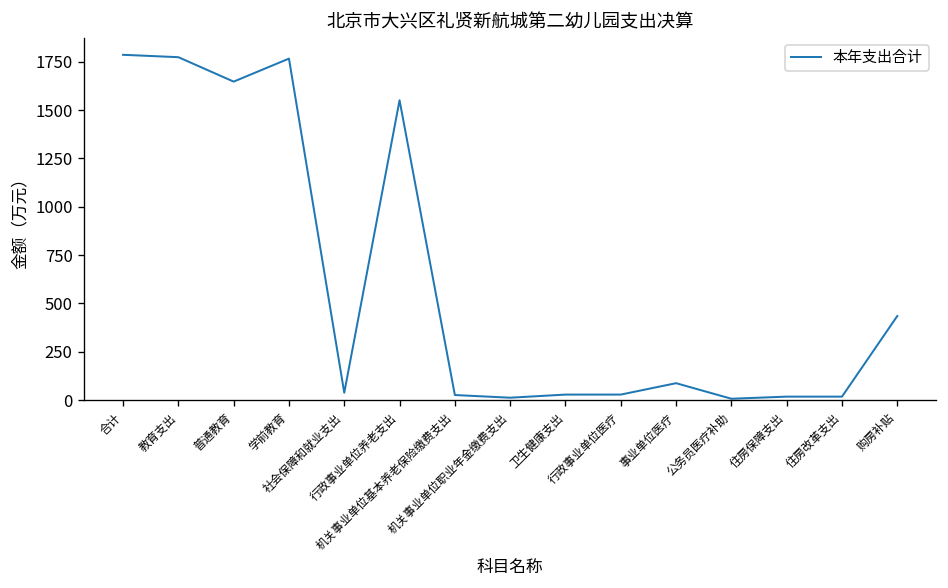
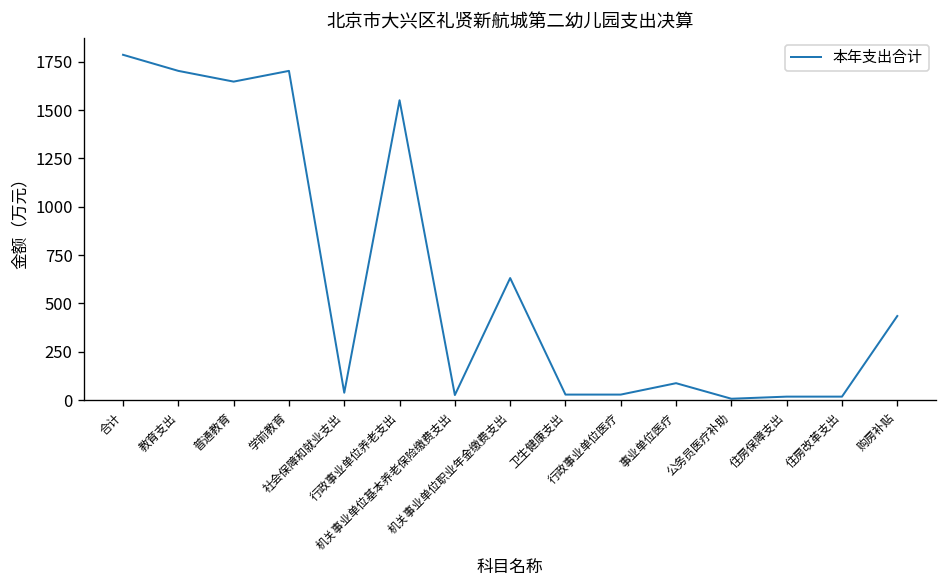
  {
    "合计": 1790,
-   "教育支出": 1770,
+   "教育支出": 1700,
    "普通教育": 1650,
-   "学前教育": 1770,
+   "学前教育": 1700,
    "社会保障和就业支出": 40,
    "行政事业单位养老支出": 1550,
    "机关事业单位基本养老保险缴费支出": 30,
-   "机关事业单位职业年金缴费支出": 10,
+   "机关事业单位职业年金缴费支出": 630,
    "卫生健康支出": 30,
    "行政事业单位医疗": 30,
    "事业单位医疗": 90,
    "公务员医疗补助": 10,
    "住房保障支出": 20,
    "住房改革支出": 20,
    "购房补贴": 430
  }
